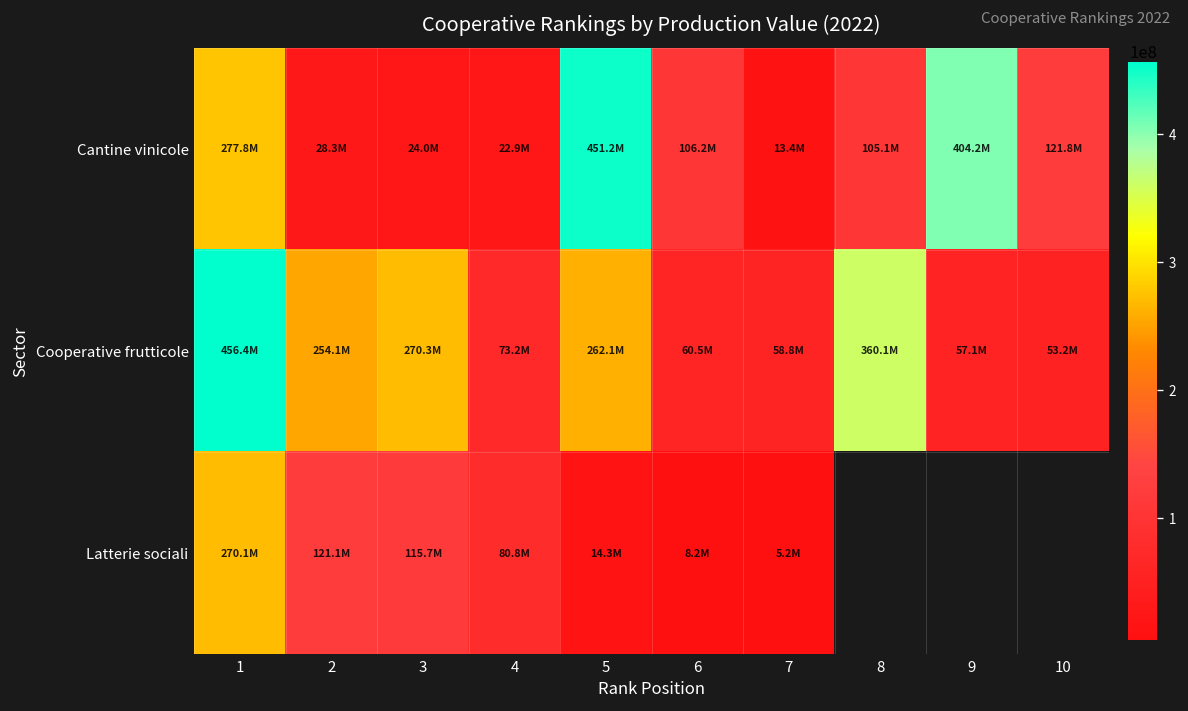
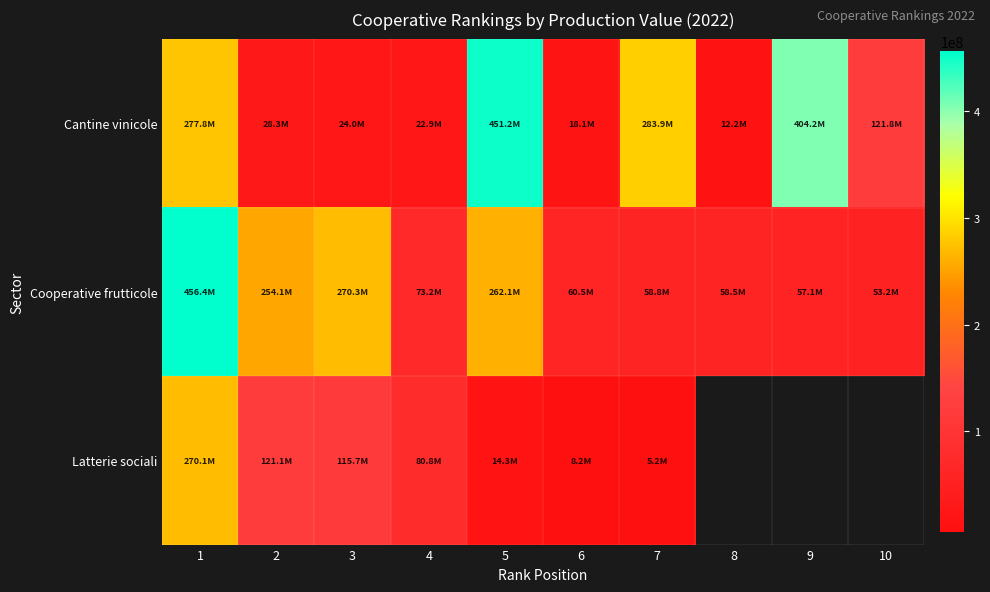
  {
    "Cantine vinicole": {
      "1": "277.8M",
      "2": "28.3M",
      "3": "24.0M",
      "4": "22.9M",
      "5": "451.2M",
-     "6": "106.2M",
-     "7": "13.4M",
-     "8": "105.1M",
+     "6": "18.1M",
+     "7": "283.9M",
+     "8": "12.2M",
      "9": "404.2M",
      "10": "121.8M"
    },
    "Cooperative frutticole": {
      "1": "456.4M",
      "2": "254.1M",
      "3": "270.3M",
      "4": "73.2M",
      "5": "262.1M",
      "6": "60.5M",
      "7": "58.8M",
-     "8": "360.1M",
+     "8": "58.5M",
      "9": "57.1M",
      "10": "53.2M"
    },
    "Latterie sociali": {
      "1": "270.1M",
      "2": "121.1M",
      "3": "115.7M",
      "4": "80.8M",
      "5": "14.3M",
      "6": "8.2M",
      "7": "5.2M"
    }
  }
